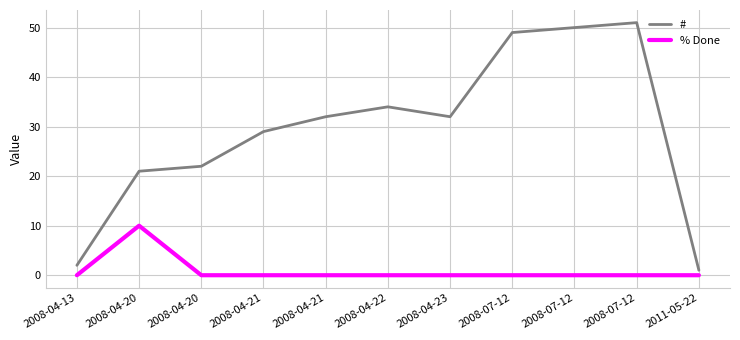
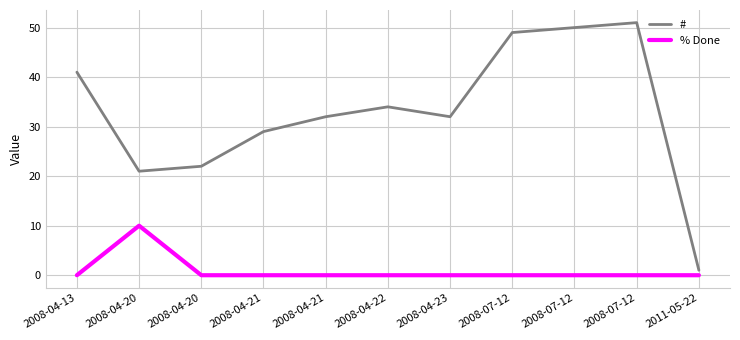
  {
    "#": {
-     "2008-04-13": 2,
+     "2008-04-13": 41,
      "2008-04-22": 34,
      "2008-04-23": 32,
      "2011-05-22": 1
    },
    "% Done": {
      "2008-04-13": 0,
      "2008-04-22": 0,
      "2008-04-23": 0,
      "2011-05-22": 0
    }
  }
